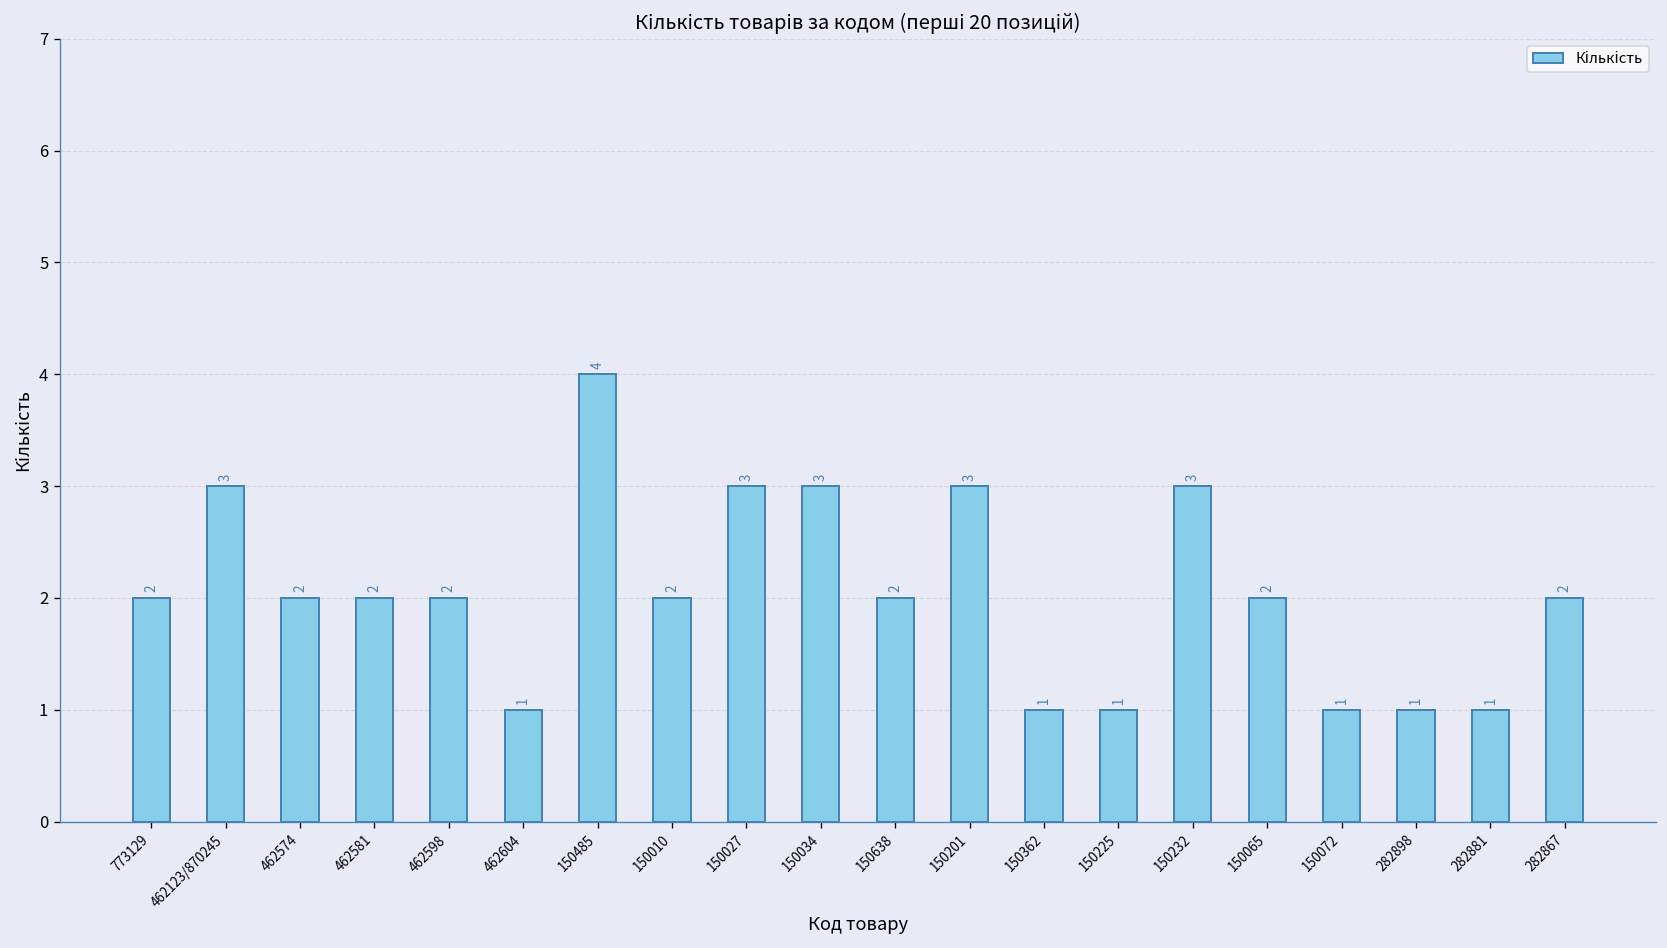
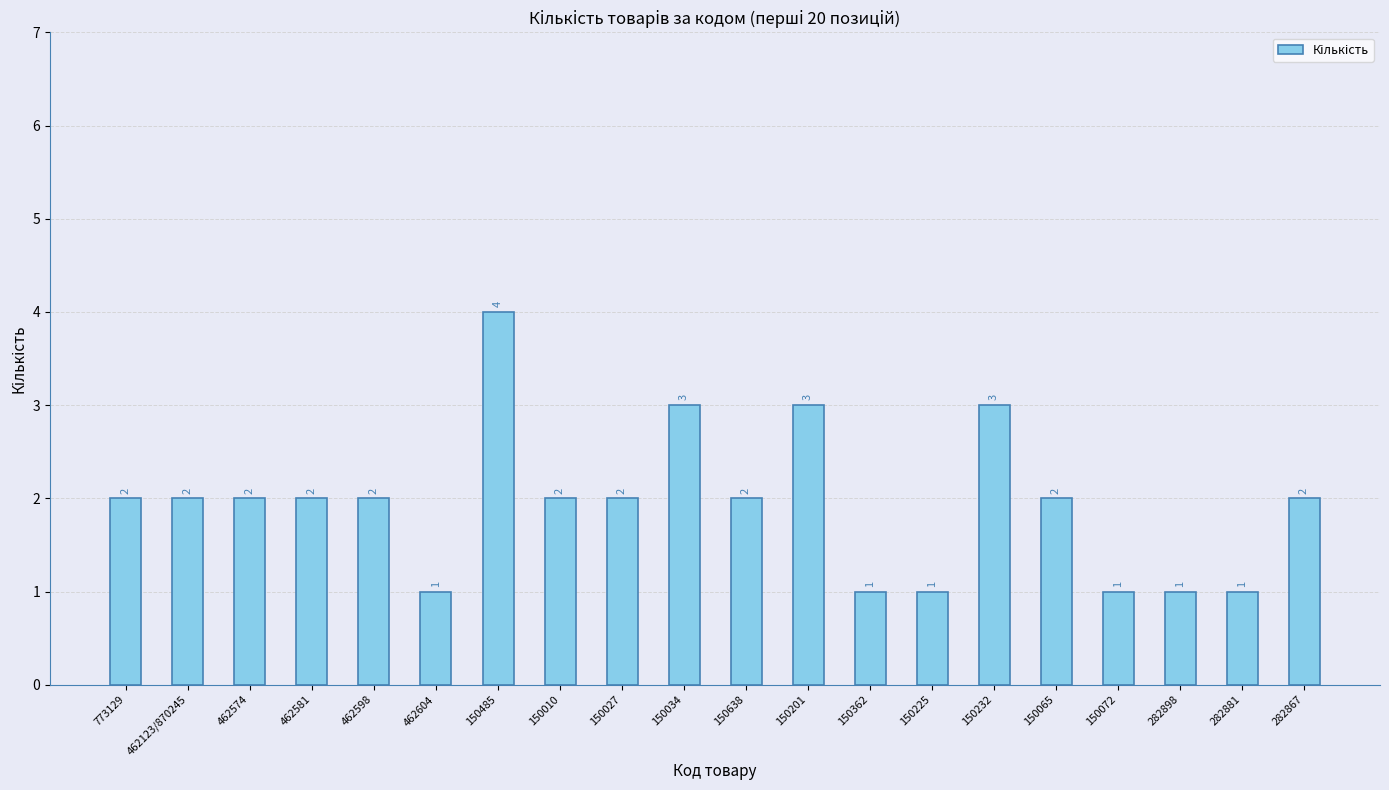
  {
    "773129": 2,
-   "462123/870245": 3,
+   "462123/870245": 2,
    "462574": 2,
    "462581": 2,
    "462598": 2,
    "462604": 1,
    "150485": 4,
    "150010": 2,
-   "150027": 3,
+   "150027": 2,
    "150034": 3,
    "150638": 2,
    "150201": 3,
    "150362": 1,
    "150225": 1,
    "150232": 3,
    "150065": 2,
    "150072": 1,
    "282898": 1,
    "282881": 1,
    "282867": 2
  }
